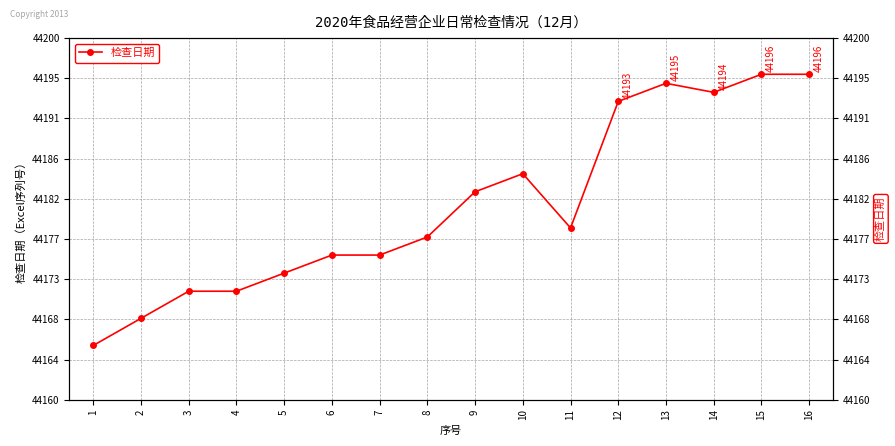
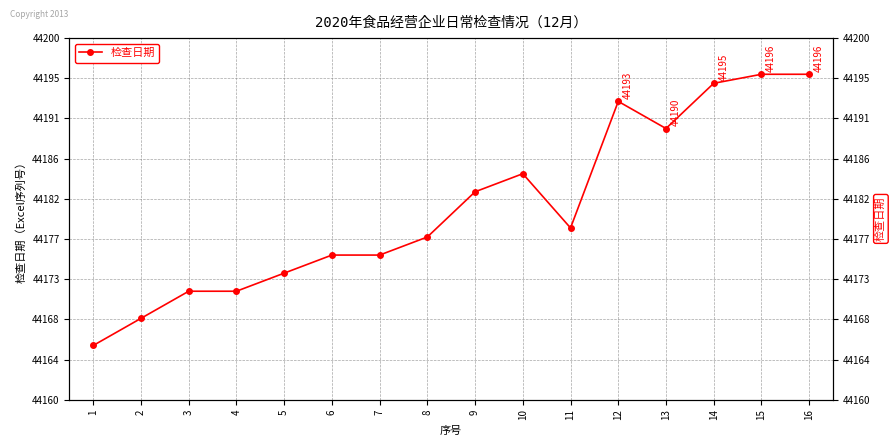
  {
    "12": 44193,
-   "13": 44195,
-   "14": 44194,
+   "13": 44190,
+   "14": 44195,
    "15": 44196,
    "16": 44196
  }
